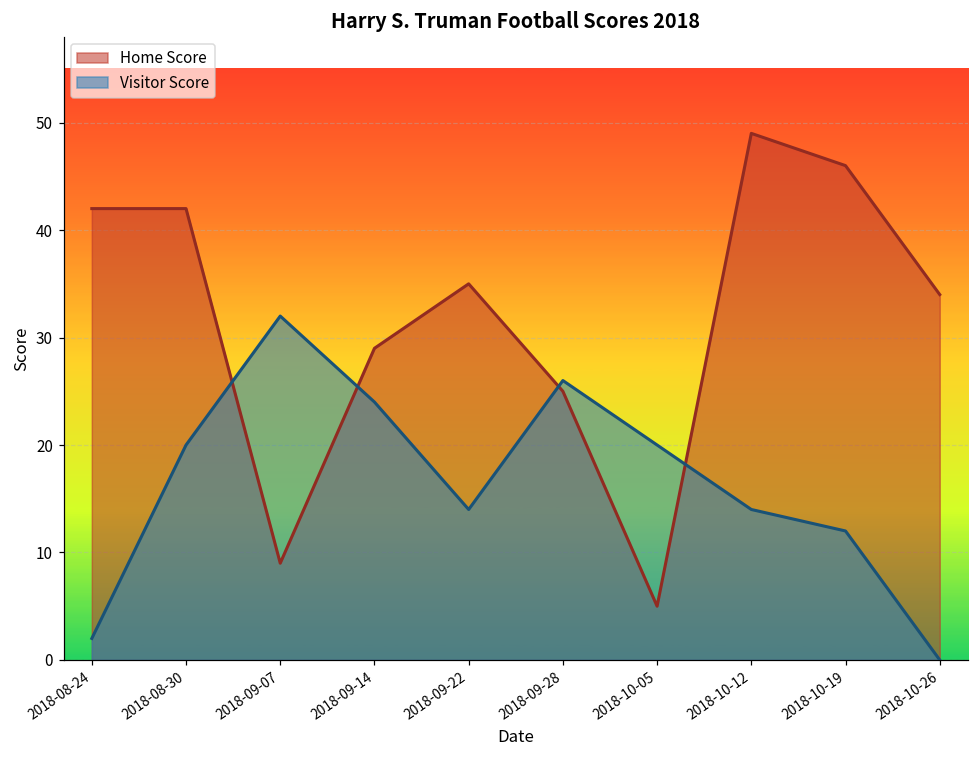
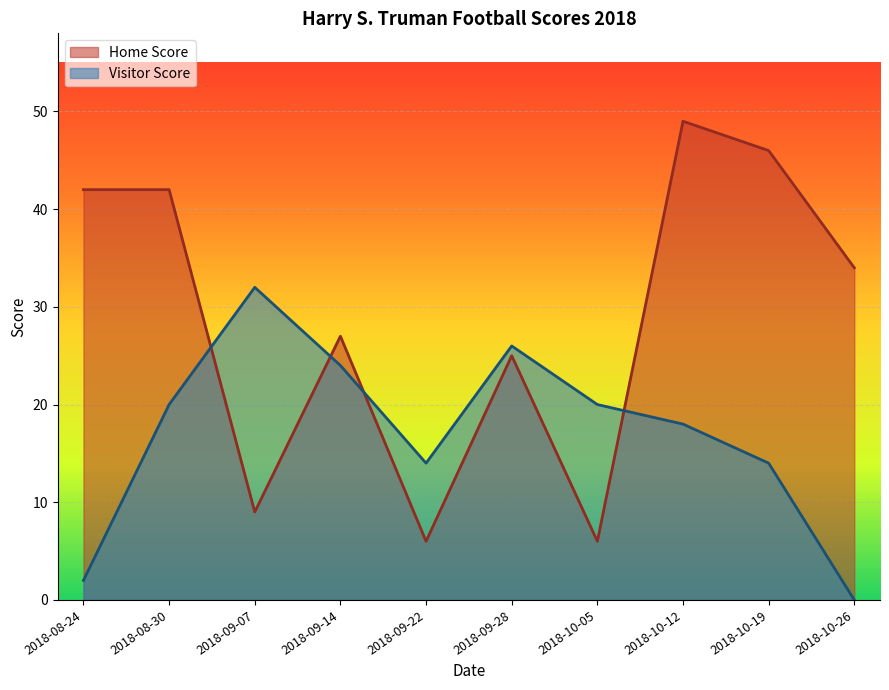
  {
    "Home Score": {
      "2018-08-24": 42,
      "2018-08-30": 42,
      "2018-09-07": 9,
-     "2018-09-14": 29,
-     "2018-09-22": 35,
+     "2018-09-14": 27,
+     "2018-09-22": 6,
      "2018-09-28": 25,
-     "2018-10-05": 5,
+     "2018-10-05": 6,
      "2018-10-12": 49,
      "2018-10-19": 46,
      "2018-10-26": 34
    },
    "Visitor Score": {
      "2018-08-24": 2,
      "2018-08-30": 20,
      "2018-09-07": 32,
      "2018-09-14": 24,
      "2018-09-22": 14,
      "2018-09-28": 26,
      "2018-10-05": 20,
-     "2018-10-12": 14,
-     "2018-10-19": 12,
+     "2018-10-12": 18,
+     "2018-10-19": 14,
      "2018-10-26": 0
    }
  }
